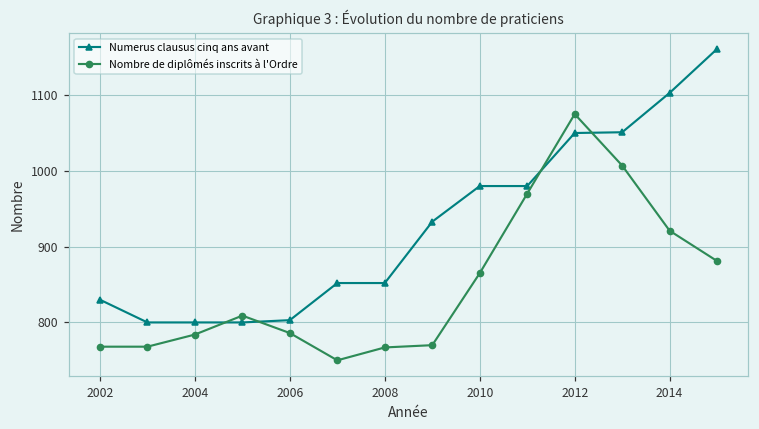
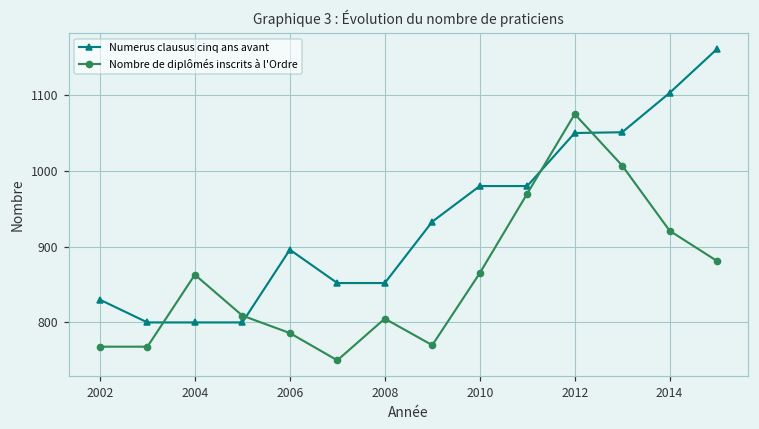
  {
    "Numerus clausus cinq ans avant": {
      "2002": 830,
      "2004": 800,
-     "2006": 800,
+     "2006": 900,
      "2008": 850,
      "2010": 980,
      "2012": 1050,
      "2014": 1100
    },
    "Nombre de diplômés inscrits à l'Ordre": {
      "2002": 770,
-     "2004": 780,
+     "2004": 860,
      "2006": 790,
-     "2008": 770,
+     "2008": 810,
      "2010": 870,
      "2012": 1080,
      "2014": 920
    }
  }
